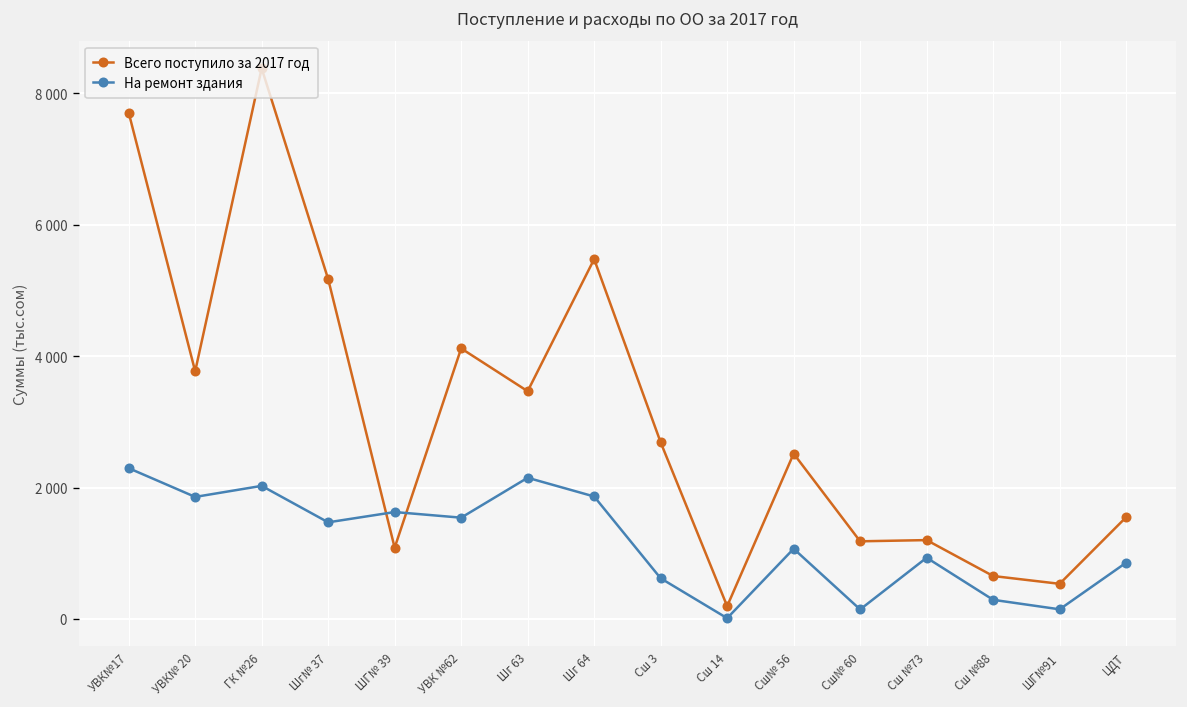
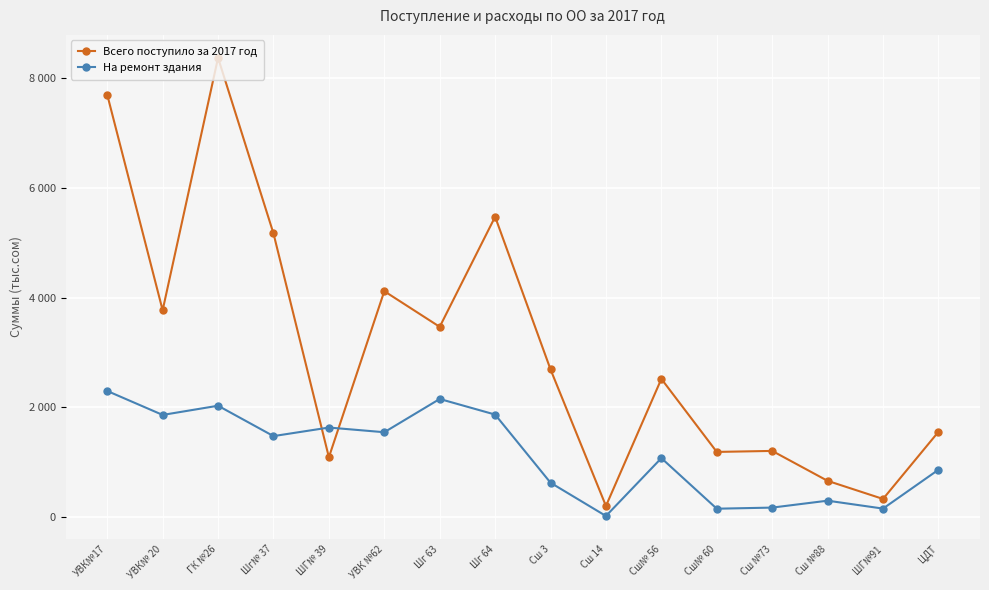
  {
    "Всего поступило за 2017 год": {
      "УВК№17": 7700,
      "УВК№ 20": 3800,
      "Шг№ 37": 5200,
      "ШГ№ 39": 1100,
      "УВК №62": 4100,
      "Шг 63": 3500,
      "Шг 64": 5500,
      "Сш 3": 2700,
      "Сш 14": 200,
      "Сш№ 56": 2500,
      "Сш№ 60": 1200,
      "Сш №73": 1200,
      "Сш №88": 700,
-     "ШГ№91": 500,
+     "ШГ№91": 300,
      "ЦДТ": 1500
    },
    "На ремонт здания": {
      "УВК№17": 2300,
      "УВК№ 20": 1900,
      "ГК №26": 2000,
      "Шг№ 37": 1500,
      "ШГ№ 39": 1600,
      "УВК №62": 1500,
      "Шг 63": 2100,
      "Шг 64": 1900,
      "Сш 3": 600,
      "Сш 14": 0,
      "Сш№ 56": 1100,
      "Сш№ 60": 100,
-     "Сш №73": 900,
+     "Сш №73": 200,
      "Сш №88": 300,
      "ШГ№91": 100,
      "ЦДТ": 900
    }
  }
